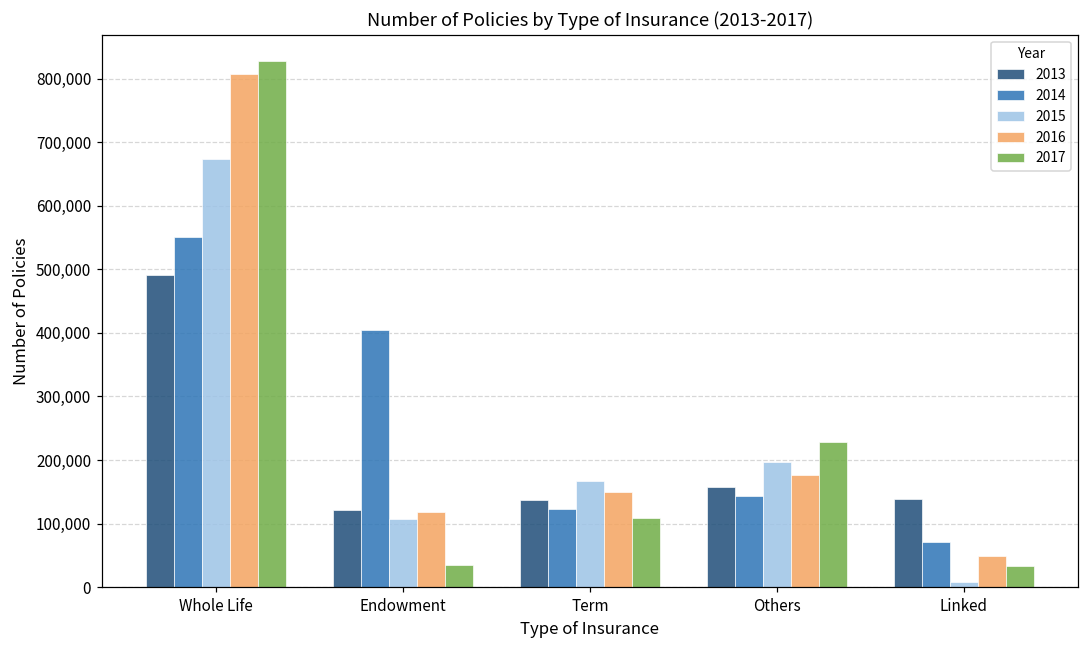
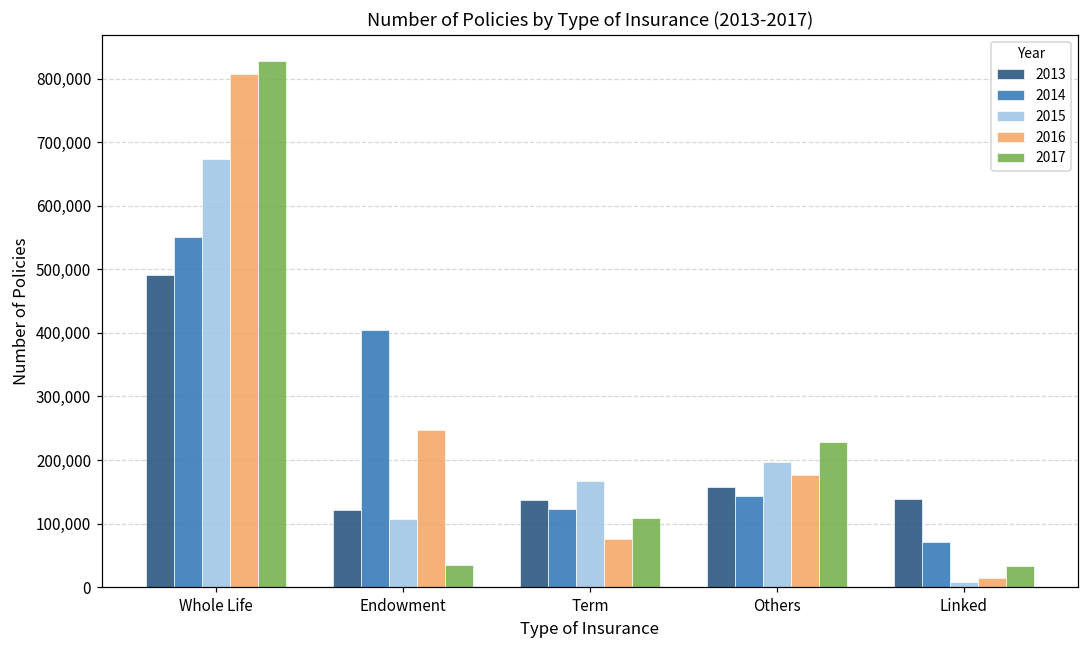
  {
    "2013": {
      "Whole Life": "490,000",
      "Endowment": "120,000",
      "Term": "140,000",
      "Others": "160,000",
      "Linked": "140,000"
    },
    "2014": {
      "Whole Life": "550,000",
      "Endowment": "400,000",
      "Term": "120,000",
      "Others": "140,000",
      "Linked": "70,000"
    },
    "2015": {
      "Whole Life": "670,000",
      "Endowment": "110,000",
      "Term": "170,000",
      "Others": "200,000",
      "Linked": "10,000"
    },
    "2016": {
      "Whole Life": "810,000",
-     "Endowment": "120,000",
-     "Term": "150,000",
+     "Endowment": "250,000",
+     "Term": "80,000",
      "Others": "180,000",
-     "Linked": "50,000"
+     "Linked": "10,000"
    },
    "2017": {
      "Whole Life": "830,000",
      "Endowment": "30,000",
      "Term": "110,000",
      "Others": "230,000",
      "Linked": "30,000"
    }
  }
